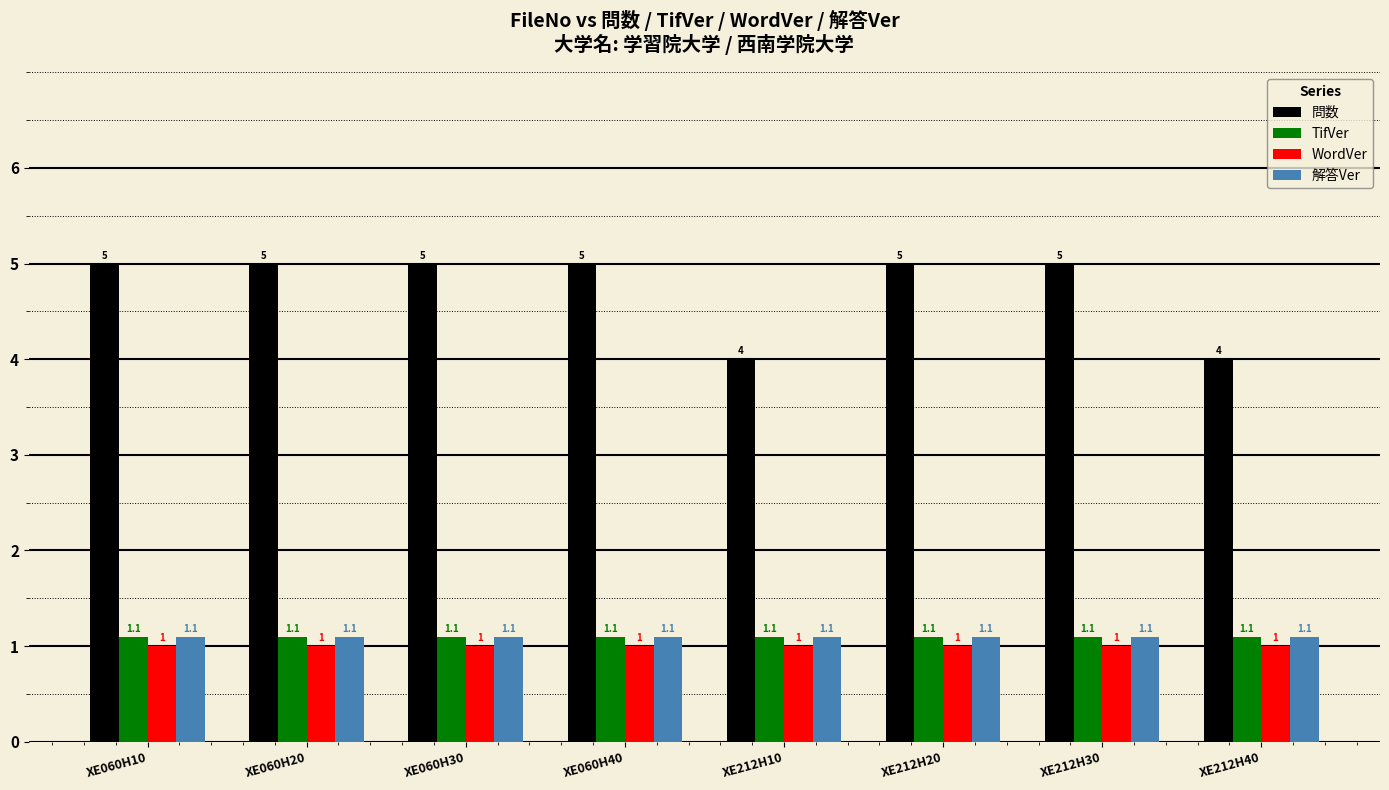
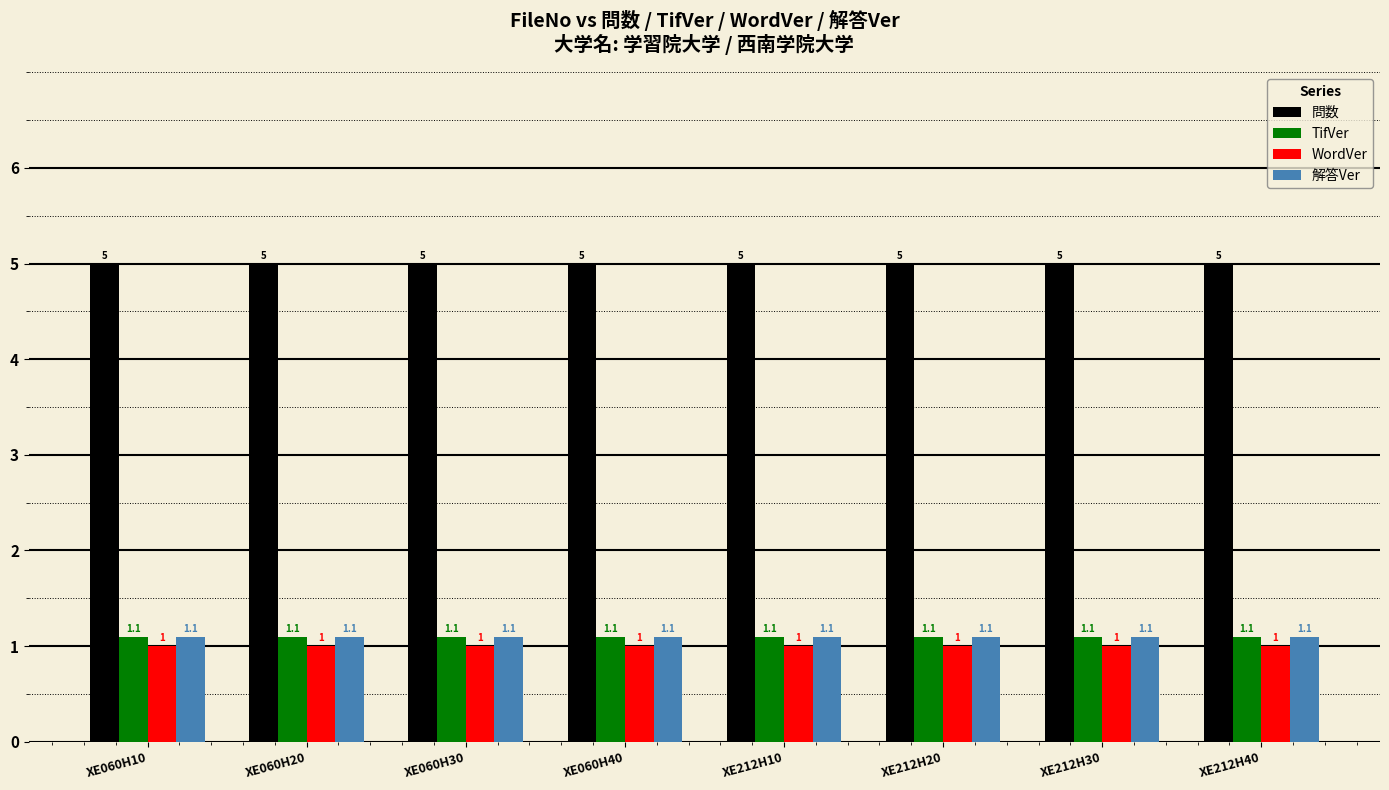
  {
    "問数": {
      "XE060H10": 5,
      "XE060H20": 5,
      "XE060H30": 5,
      "XE060H40": 5,
-     "XE212H10": 4,
+     "XE212H10": 5,
      "XE212H20": 5,
      "XE212H30": 5,
-     "XE212H40": 4
+     "XE212H40": 5
    },
    "TifVer": {
      "XE060H10": 1.1,
      "XE060H20": 1.1,
      "XE060H30": 1.1,
      "XE060H40": 1.1,
      "XE212H10": 1.1,
      "XE212H20": 1.1,
      "XE212H30": 1.1,
      "XE212H40": 1.1
    },
    "WordVer": {
      "XE060H10": 1,
      "XE060H20": 1,
      "XE060H30": 1,
      "XE060H40": 1,
      "XE212H10": 1,
      "XE212H20": 1,
      "XE212H30": 1,
      "XE212H40": 1
    },
    "解答Ver": {
      "XE060H10": 1.1,
      "XE060H20": 1.1,
      "XE060H30": 1.1,
      "XE060H40": 1.1,
      "XE212H10": 1.1,
      "XE212H20": 1.1,
      "XE212H30": 1.1,
      "XE212H40": 1.1
    }
  }
